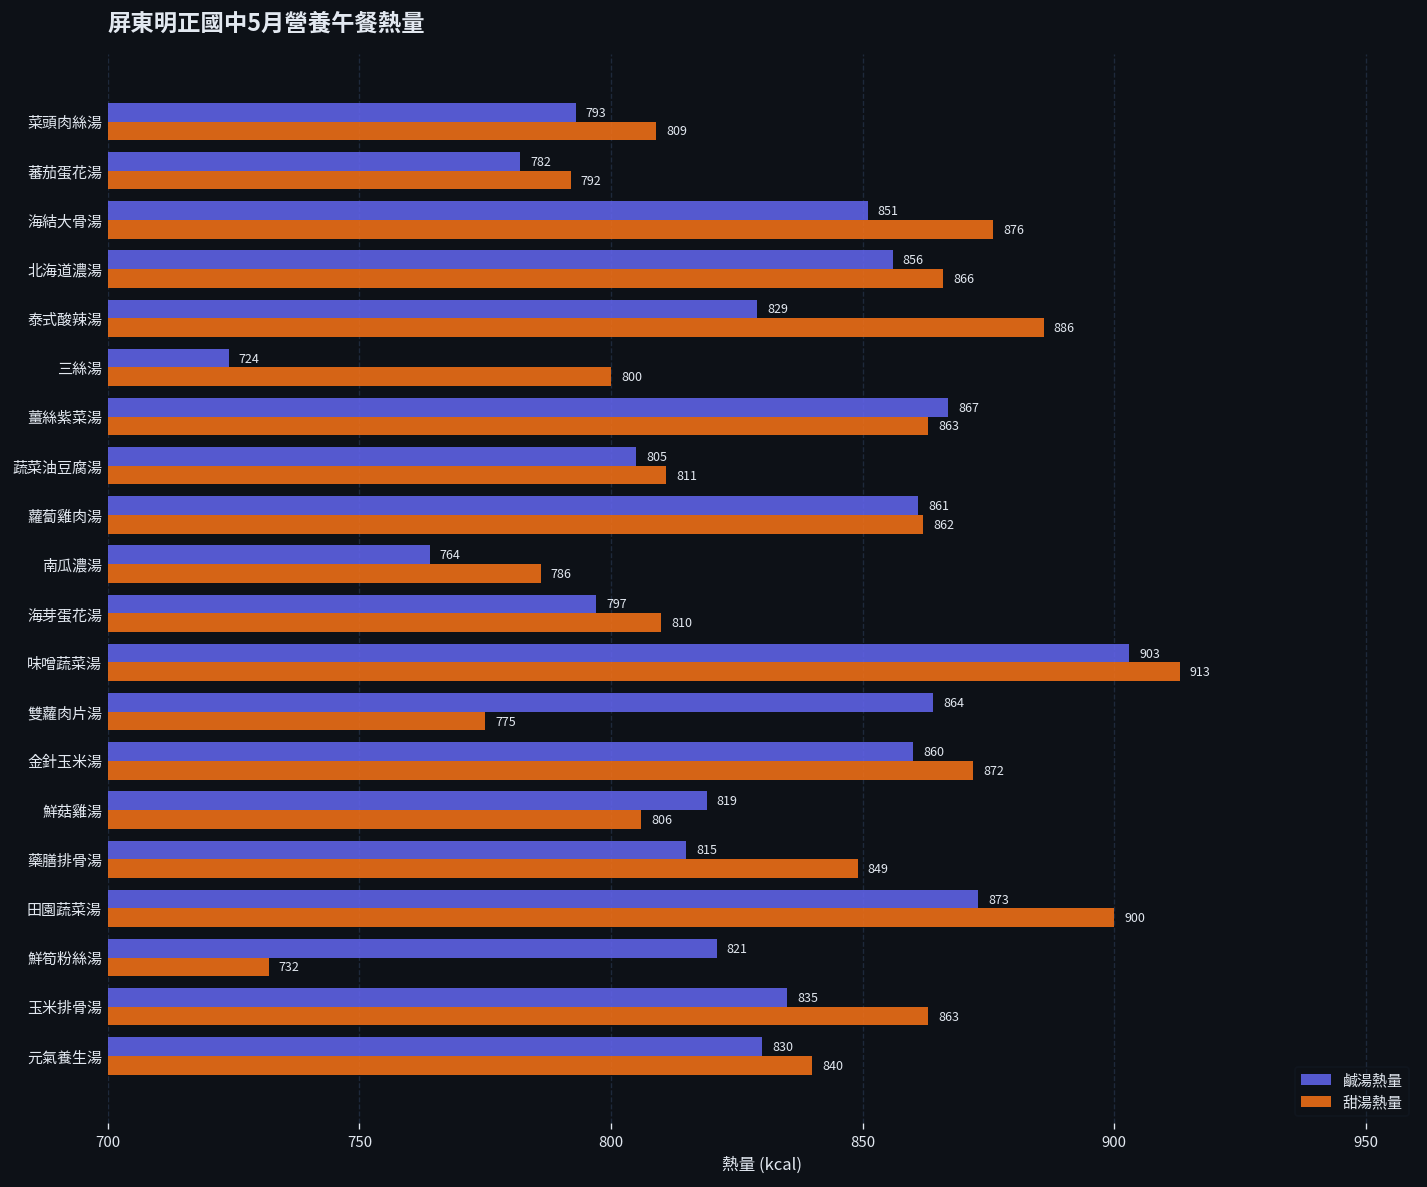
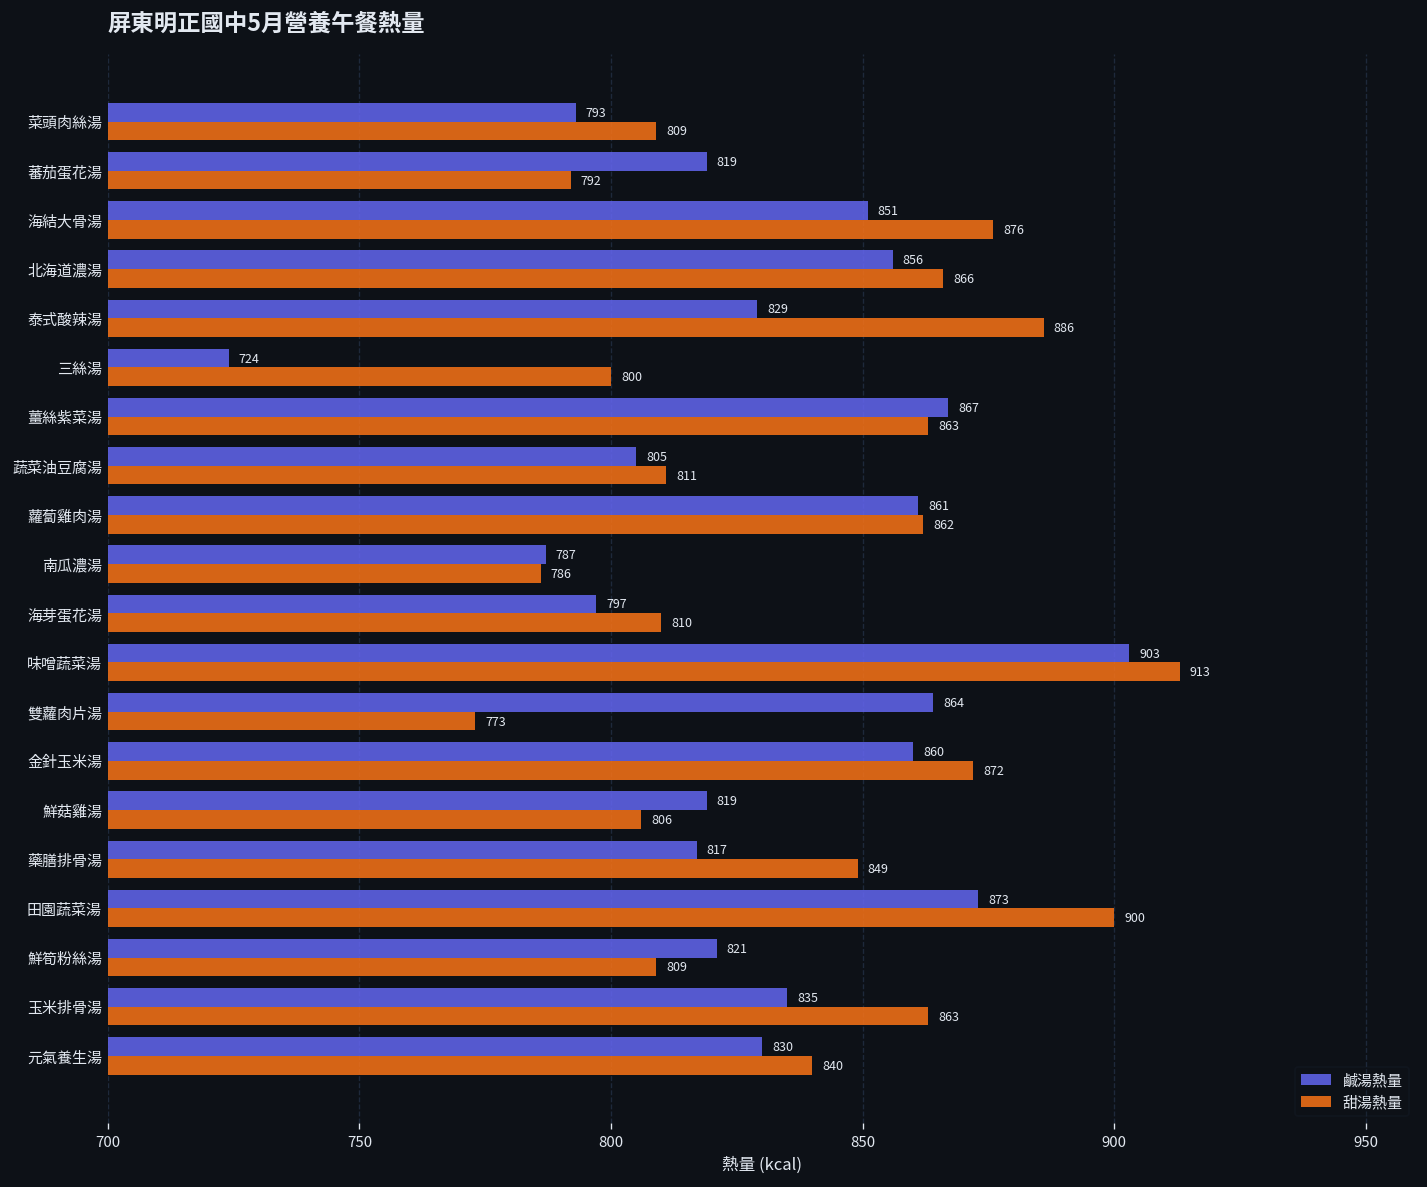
  {
    "鹹湯熱量": {
      "菜頭肉絲湯": 793,
-     "蕃茄蛋花湯": 782,
+     "蕃茄蛋花湯": 819,
      "海結大骨湯": 851,
      "北海道濃湯": 856,
      "泰式酸辣湯": 829,
      "三絲湯": 724,
      "薑絲紫菜湯": 867,
      "蔬菜油豆腐湯": 805,
      "蘿蔔雞肉湯": 861,
-     "南瓜濃湯": 764,
+     "南瓜濃湯": 787,
      "海芽蛋花湯": 797,
      "味噌蔬菜湯": 903,
      "雙蘿肉片湯": 864,
      "金針玉米湯": 860,
      "鮮菇雞湯": 819,
-     "藥膳排骨湯": 815,
+     "藥膳排骨湯": 817,
      "田園蔬菜湯": 873,
      "鮮筍粉絲湯": 821,
      "玉米排骨湯": 835,
      "元氣養生湯": 830
    },
    "甜湯熱量": {
      "菜頭肉絲湯": 809,
      "蕃茄蛋花湯": 792,
      "海結大骨湯": 876,
      "北海道濃湯": 866,
      "泰式酸辣湯": 886,
      "三絲湯": 800,
      "薑絲紫菜湯": 863,
      "蔬菜油豆腐湯": 811,
      "蘿蔔雞肉湯": 862,
      "南瓜濃湯": 786,
      "海芽蛋花湯": 810,
      "味噌蔬菜湯": 913,
-     "雙蘿肉片湯": 775,
+     "雙蘿肉片湯": 773,
      "金針玉米湯": 872,
      "鮮菇雞湯": 806,
      "藥膳排骨湯": 849,
      "田園蔬菜湯": 900,
-     "鮮筍粉絲湯": 732,
+     "鮮筍粉絲湯": 809,
      "玉米排骨湯": 863,
      "元氣養生湯": 840
    }
  }
